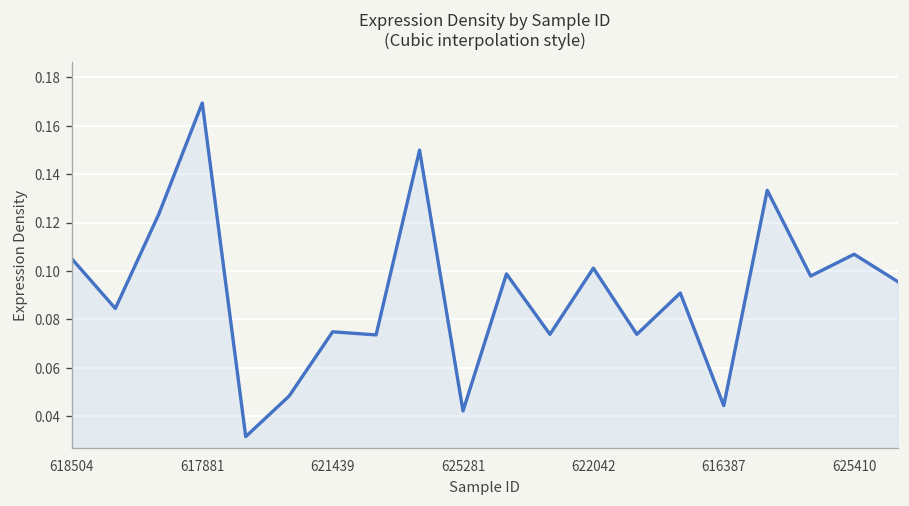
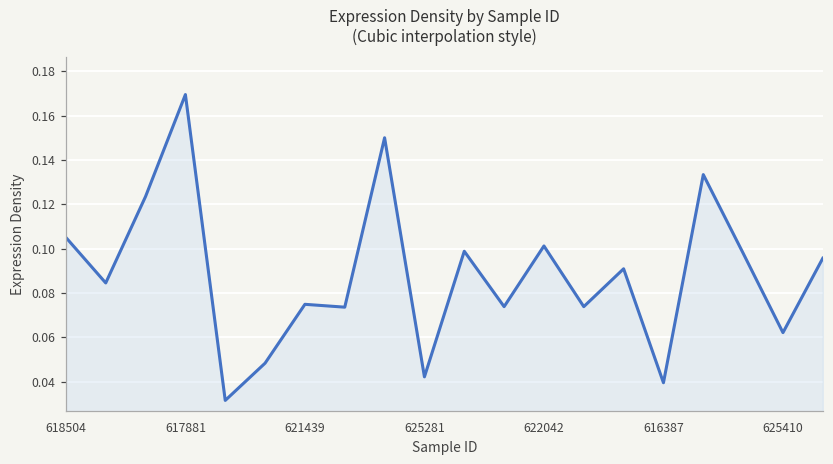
  {
    "618504": 0.105,
    "617881": 0.169,
    "621439": 0.075,
    "625281": 0.042,
    "622042": 0.101,
-   "616387": 0.044,
-   "625410": 0.107
+   "616387": 0.039,
+   "625410": 0.062
  }
